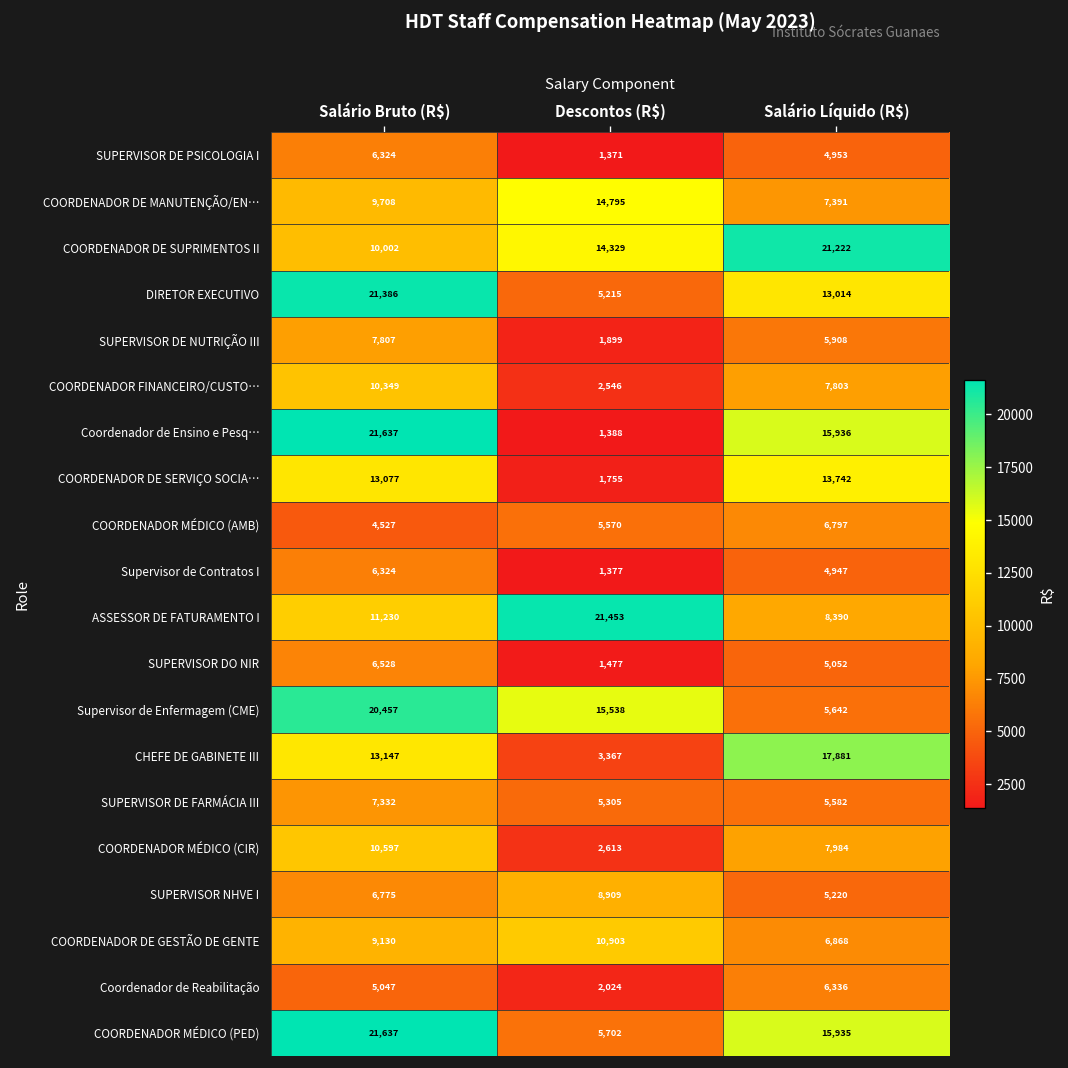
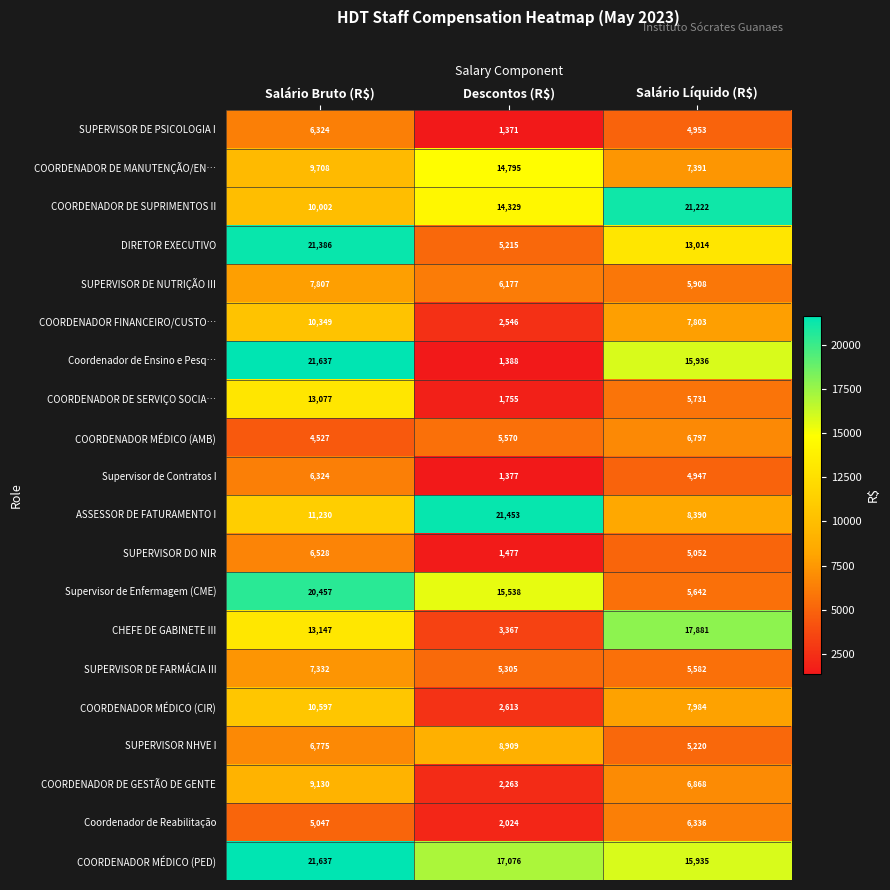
  {
    "SUPERVISOR DE PSICOLOGIA I": {
      "Salário Bruto (R$)": "6,324",
      "Descontos (R$)": "1,371",
      "Salário Líquido (R$)": "4,953"
    },
    "COORDENADOR DE MANUTENÇÃO/EN…": {
      "Salário Bruto (R$)": "9,708",
      "Descontos (R$)": "14,795",
      "Salário Líquido (R$)": "7,391"
    },
    "COORDENADOR DE SUPRIMENTOS II": {
      "Salário Bruto (R$)": "10,002",
      "Descontos (R$)": "14,329",
      "Salário Líquido (R$)": "21,222"
    },
    "DIRETOR EXECUTIVO": {
      "Salário Bruto (R$)": "21,386",
      "Descontos (R$)": "5,215",
      "Salário Líquido (R$)": "13,014"
    },
    "SUPERVISOR DE NUTRIÇÃO III": {
      "Salário Bruto (R$)": "7,807",
-     "Descontos (R$)": "1,899",
+     "Descontos (R$)": "6,177",
      "Salário Líquido (R$)": "5,908"
    },
    "COORDENADOR FINANCEIRO/CUSTO…": {
      "Salário Bruto (R$)": "10,349",
      "Descontos (R$)": "2,546",
      "Salário Líquido (R$)": "7,803"
    },
    "Coordenador de Ensino e Pesq…": {
      "Salário Bruto (R$)": "21,637",
      "Descontos (R$)": "1,388",
      "Salário Líquido (R$)": "15,936"
    },
    "COORDENADOR DE SERVIÇO SOCIA…": {
      "Salário Bruto (R$)": "13,077",
      "Descontos (R$)": "1,755",
-     "Salário Líquido (R$)": "13,742"
+     "Salário Líquido (R$)": "5,731"
    },
    "COORDENADOR MÉDICO (AMB)": {
      "Salário Bruto (R$)": "4,527",
      "Descontos (R$)": "5,570",
      "Salário Líquido (R$)": "6,797"
    },
    "Supervisor de Contratos I": {
      "Salário Bruto (R$)": "6,324",
      "Descontos (R$)": "1,377",
      "Salário Líquido (R$)": "4,947"
    },
    "ASSESSOR DE FATURAMENTO I": {
      "Salário Bruto (R$)": "11,230",
      "Descontos (R$)": "21,453",
      "Salário Líquido (R$)": "8,390"
    },
    "SUPERVISOR DO NIR": {
      "Salário Bruto (R$)": "6,528",
      "Descontos (R$)": "1,477",
      "Salário Líquido (R$)": "5,052"
    },
    "Supervisor de Enfermagem (CME)": {
      "Salário Bruto (R$)": "20,457",
      "Descontos (R$)": "15,538",
      "Salário Líquido (R$)": "5,642"
    },
    "CHEFE DE GABINETE III": {
      "Salário Bruto (R$)": "13,147",
      "Descontos (R$)": "3,367",
      "Salário Líquido (R$)": "17,881"
    },
    "SUPERVISOR DE FARMÁCIA III": {
      "Salário Bruto (R$)": "7,332",
      "Descontos (R$)": "5,305",
      "Salário Líquido (R$)": "5,582"
    },
    "COORDENADOR MÉDICO (CIR)": {
      "Salário Bruto (R$)": "10,597",
      "Descontos (R$)": "2,613",
      "Salário Líquido (R$)": "7,984"
    },
    "SUPERVISOR NHVE I": {
      "Salário Bruto (R$)": "6,775",
      "Descontos (R$)": "8,909",
      "Salário Líquido (R$)": "5,220"
    },
    "COORDENADOR DE GESTÃO DE GENTE": {
      "Salário Bruto (R$)": "9,130",
-     "Descontos (R$)": "10,903",
+     "Descontos (R$)": "2,263",
      "Salário Líquido (R$)": "6,868"
    },
    "Coordenador de Reabilitação": {
      "Salário Bruto (R$)": "5,047",
      "Descontos (R$)": "2,024",
      "Salário Líquido (R$)": "6,336"
    },
    "COORDENADOR MÉDICO (PED)": {
      "Salário Bruto (R$)": "21,637",
-     "Descontos (R$)": "5,702",
+     "Descontos (R$)": "17,076",
      "Salário Líquido (R$)": "15,935"
    }
  }
